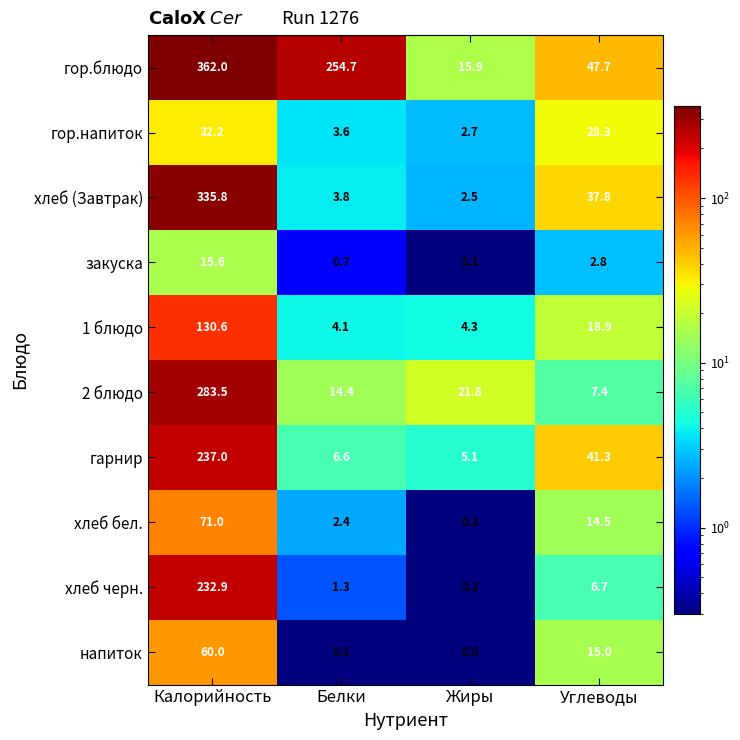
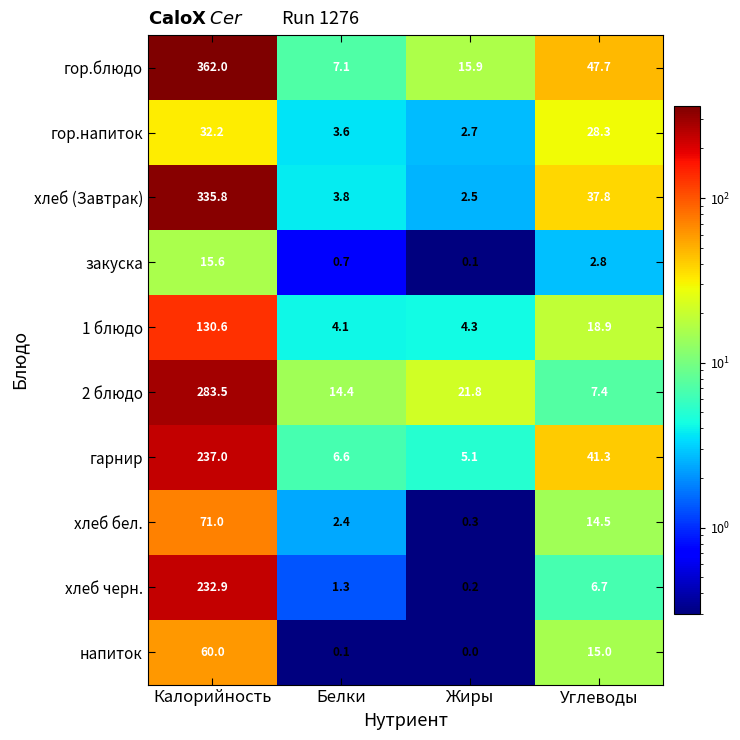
  {
    "гор.блюдо": {
      "Калорийность": 362.0,
-     "Белки": 254.7,
+     "Белки": 7.1,
      "Жиры": 15.9,
      "Углеводы": 47.7
    },
    "гор.напиток": {
      "Калорийность": 32.2,
      "Белки": 3.6,
      "Жиры": 2.7,
      "Углеводы": 28.3
    },
    "хлеб (Завтрак)": {
      "Калорийность": 335.8,
      "Белки": 3.8,
      "Жиры": 2.5,
      "Углеводы": 37.8
    },
    "закуска": {
      "Калорийность": 15.6,
      "Белки": 0.7,
      "Жиры": 0.1,
      "Углеводы": 2.8
    },
    "1 блюдо": {
      "Калорийность": 130.6,
      "Белки": 4.1,
      "Жиры": 4.3,
      "Углеводы": 18.9
    },
    "2 блюдо": {
      "Калорийность": 283.5,
      "Белки": 14.4,
      "Жиры": 21.8,
      "Углеводы": 7.4
    },
    "гарнир": {
      "Калорийность": 237.0,
      "Белки": 6.6,
      "Жиры": 5.1,
      "Углеводы": 41.3
    },
    "хлеб бел.": {
      "Калорийность": 71.0,
      "Белки": 2.4,
      "Жиры": 0.3,
      "Углеводы": 14.5
    },
    "хлеб черн.": {
      "Калорийность": 232.9,
      "Белки": 1.3,
      "Жиры": 0.2,
      "Углеводы": 6.7
    },
    "напиток": {
      "Калорийность": 60.0,
      "Белки": 0.1,
      "Жиры": 0.0,
      "Углеводы": 15.0
    }
  }
